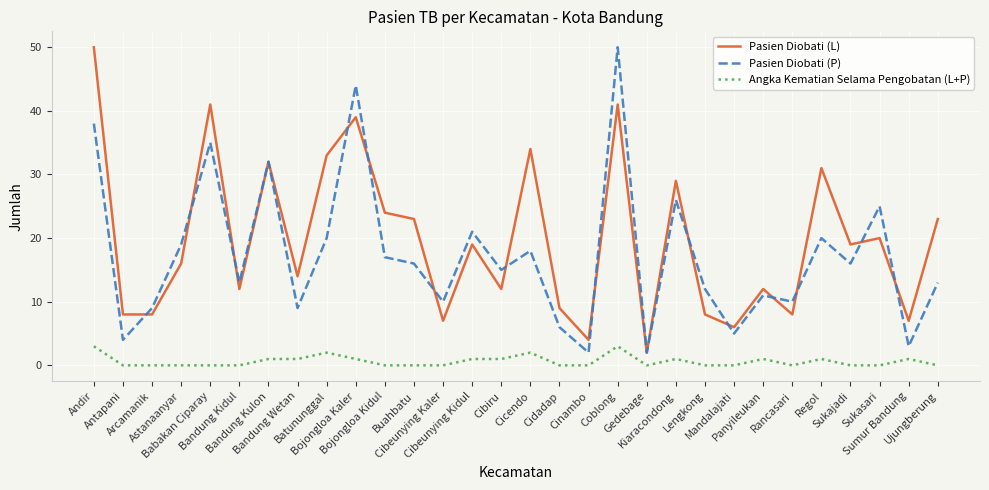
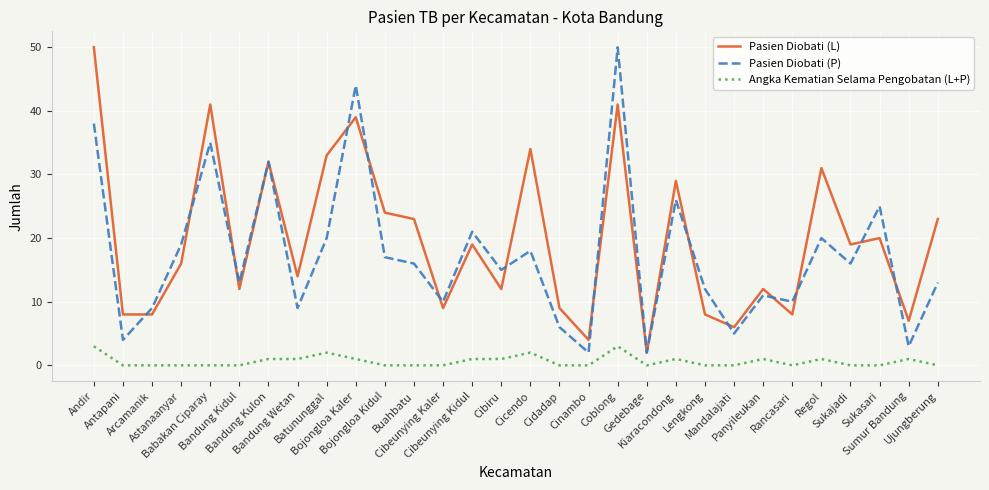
  {
    "Pasien Diobati (L)": {
      "Andir": 50,
      "Antapani": 8,
      "Arcamanik": 8,
      "Astanaanyar": 16,
      "Babakan Ciparay": 41,
      "Bandung Kidul": 12,
      "Bandung Wetan": 14,
      "Batununggal": 33,
      "Bojongloa Kaler": 39,
      "Bojongloa Kidul": 24,
      "Buahbatu": 23,
-     "Cibeunying Kaler": 7,
+     "Cibeunying Kaler": 9,
      "Cibeunying Kidul": 19,
      "Cibiru": 12,
      "Cicendo": 34,
      "Cidadap": 9,
      "Cinambo": 4,
      "Coblong": 41,
      "Kiaracondong": 29,
      "Lengkong": 8,
      "Mandalajati": 6,
      "Panyileukan": 12,
      "Rancasari": 8,
      "Regol": 31,
      "Sukajadi": 19,
      "Sukasari": 20,
      "Sumur Bandung": 7,
      "Ujungberung": 23
    },
    "Pasien Diobati (P)": {
      "Andir": 38,
      "Antapani": 4,
      "Arcamanik": 9,
      "Astanaanyar": 19,
      "Babakan Ciparay": 35,
      "Bandung Kidul": 13,
      "Bandung Wetan": 9,
      "Batununggal": 20,
      "Bojongloa Kaler": 44,
      "Bojongloa Kidul": 17,
      "Buahbatu": 16,
      "Cibeunying Kaler": 10,
      "Cibeunying Kidul": 21,
      "Cibiru": 15,
      "Cicendo": 18,
      "Cidadap": 6,
      "Cinambo": 2,
      "Coblong": 50,
      "Kiaracondong": 26,
      "Lengkong": 12,
      "Mandalajati": 5,
      "Panyileukan": 11,
      "Rancasari": 10,
      "Regol": 20,
      "Sukajadi": 16,
      "Sukasari": 25,
      "Sumur Bandung": 3,
      "Ujungberung": 13
    },
    "Angka Kematian Selama Pengobatan (L+P)": {
      "Andir": 3,
      "Antapani": 0,
      "Arcamanik": 0,
      "Astanaanyar": 0,
      "Babakan Ciparay": 0,
      "Bandung Kidul": 0,
      "Bandung Kulon": 1,
      "Bandung Wetan": 1,
      "Batununggal": 2,
      "Bojongloa Kaler": 1,
      "Bojongloa Kidul": 0,
      "Buahbatu": 0,
      "Cibeunying Kaler": 0,
      "Cibeunying Kidul": 1,
      "Cibiru": 1,
      "Cicendo": 2,
      "Cidadap": 0,
      "Cinambo": 0,
      "Coblong": 3,
      "Gedebage": 0,
      "Kiaracondong": 1,
      "Lengkong": 0,
      "Mandalajati": 0,
      "Panyileukan": 1,
      "Rancasari": 0,
      "Regol": 1,
      "Sukajadi": 0,
      "Sukasari": 0,
      "Sumur Bandung": 1,
      "Ujungberung": 0
    }
  }
